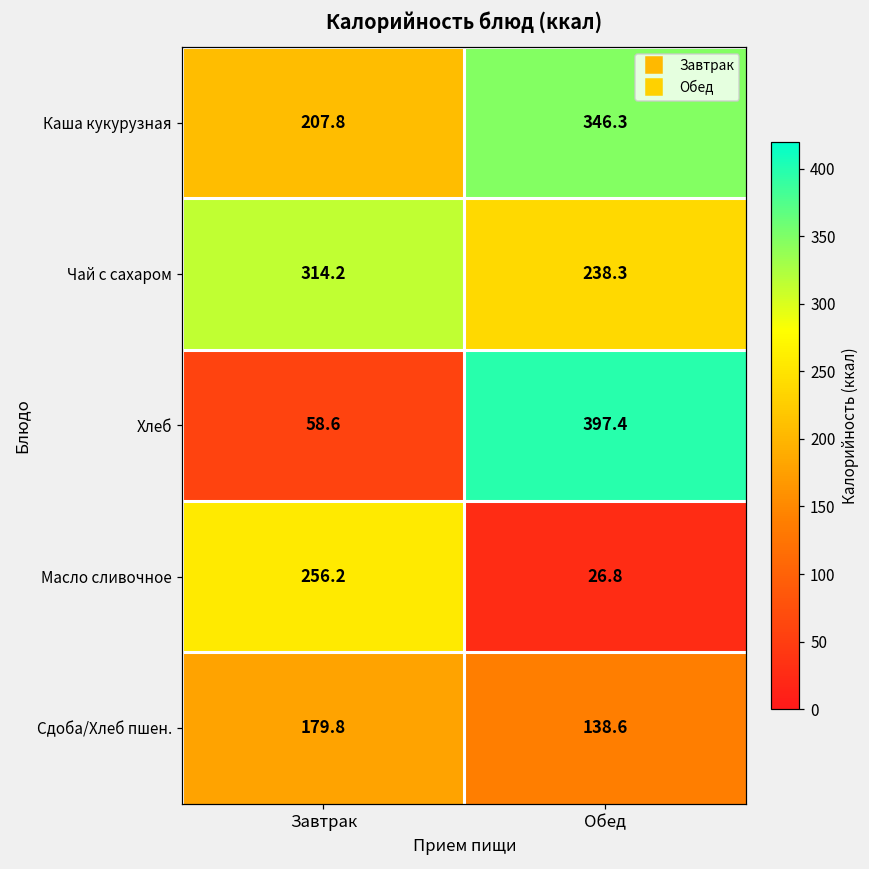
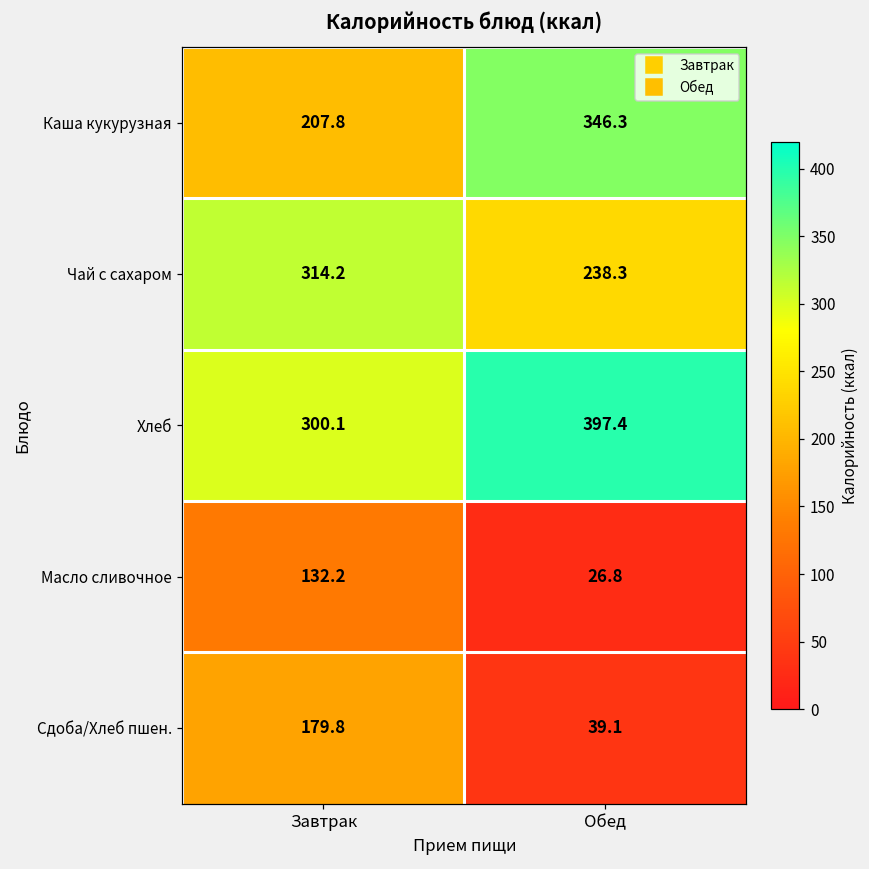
  {
    "Каша кукурузная": {
      "Завтрак": 207.8,
      "Обед": 346.3
    },
    "Чай с сахаром": {
      "Завтрак": 314.2,
      "Обед": 238.3
    },
    "Хлеб": {
-     "Завтрак": 58.6,
+     "Завтрак": 300.1,
      "Обед": 397.4
    },
    "Масло сливочное": {
-     "Завтрак": 256.2,
+     "Завтрак": 132.2,
      "Обед": 26.8
    },
    "Сдоба/Хлеб пшен.": {
      "Завтрак": 179.8,
-     "Обед": 138.6
+     "Обед": 39.1
    }
  }
